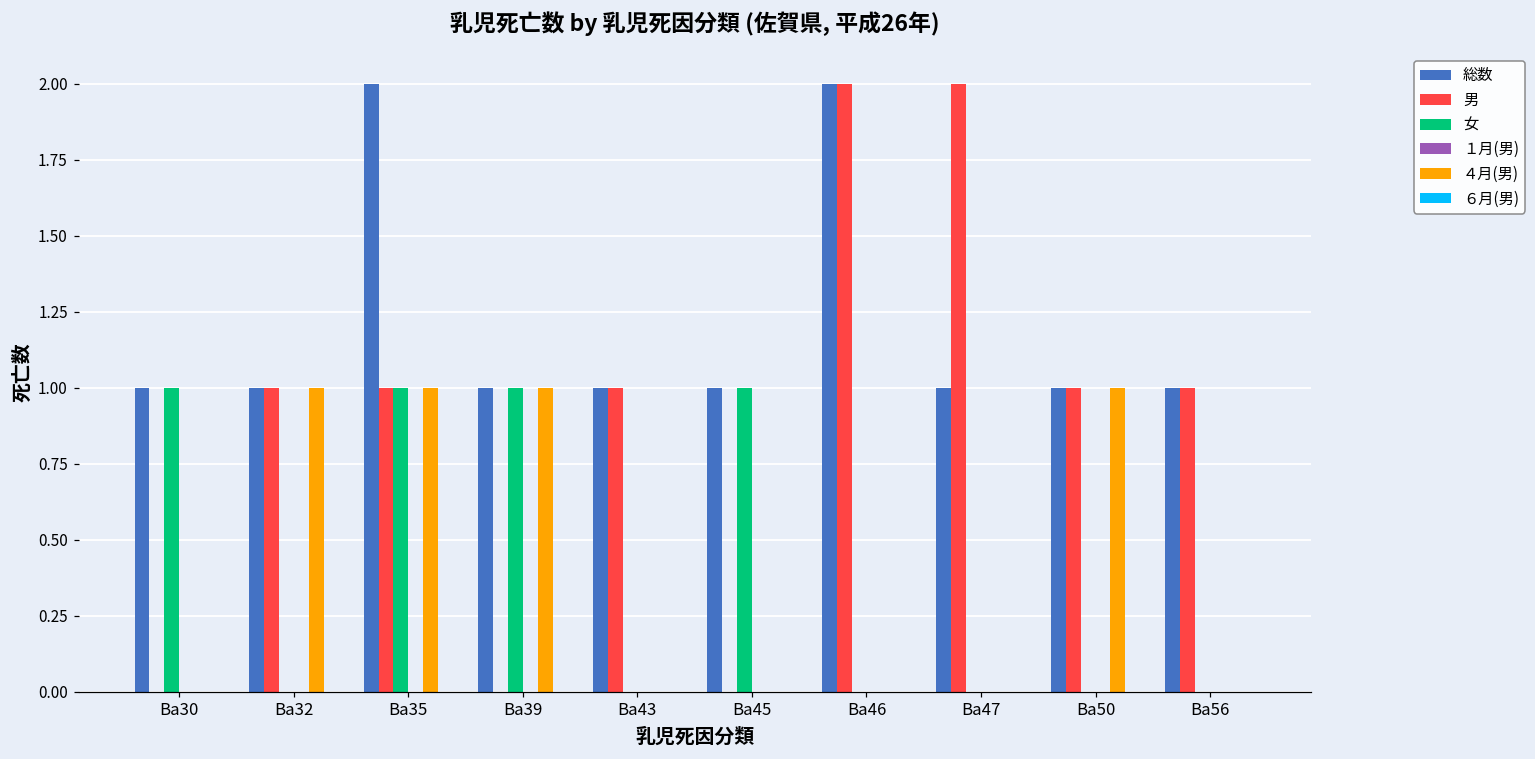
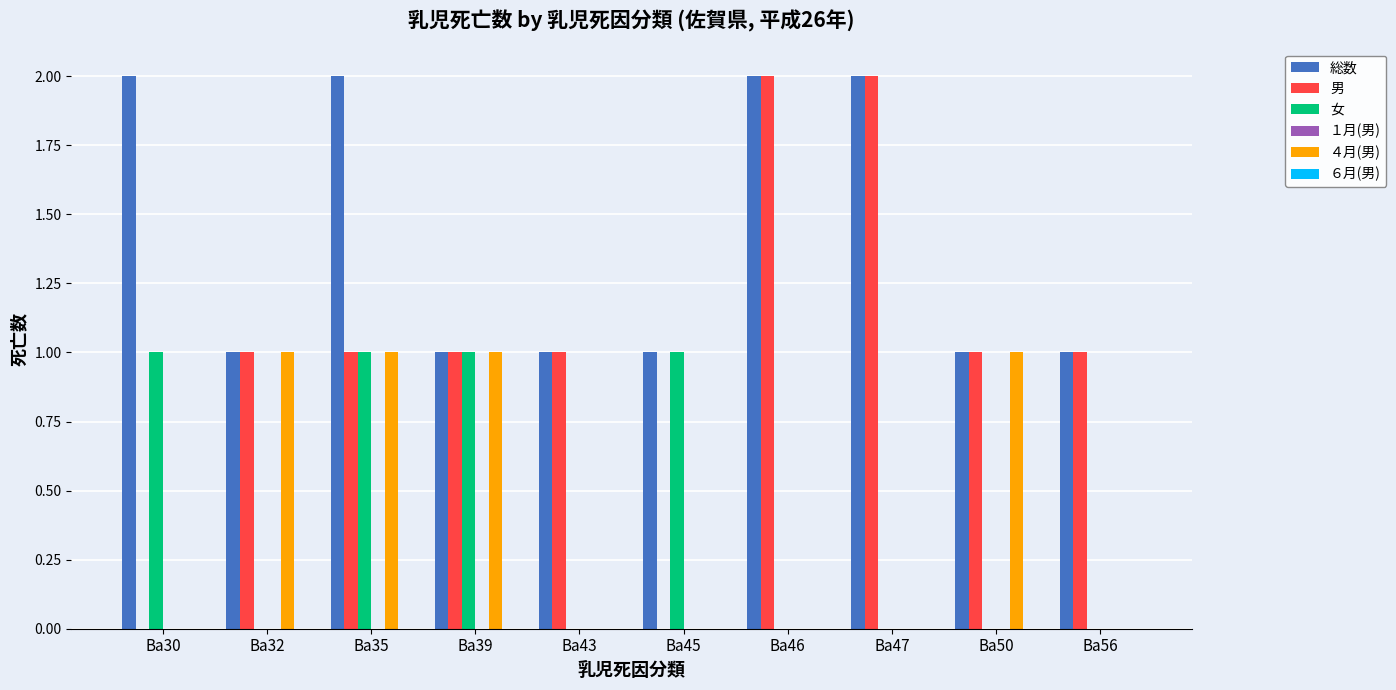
  {
    "総数": {
-     "Ba30": 1,
+     "Ba30": 2,
      "Ba32": 1,
      "Ba35": 2,
      "Ba39": 1,
      "Ba43": 1,
      "Ba45": 1,
      "Ba46": 2,
-     "Ba47": 1,
+     "Ba47": 2,
      "Ba50": 1,
      "Ba56": 1
    },
    "男": {
      "Ba30": 0,
      "Ba32": 1,
      "Ba35": 1,
-     "Ba39": 0,
+     "Ba39": 1,
      "Ba43": 1,
      "Ba45": 0,
      "Ba46": 2,
      "Ba47": 2,
      "Ba50": 1,
      "Ba56": 1
    },
    "女": {
      "Ba30": 1,
      "Ba32": 0,
      "Ba35": 1,
      "Ba39": 1,
      "Ba43": 0,
      "Ba45": 1,
      "Ba46": 0,
      "Ba47": 0,
      "Ba50": 0,
      "Ba56": 0
    },
    "１月(男)": {
      "Ba30": 0,
      "Ba32": 0,
      "Ba35": 0,
      "Ba39": 0,
      "Ba43": 0,
      "Ba45": 0,
      "Ba46": 0,
      "Ba47": 0,
      "Ba50": 0,
      "Ba56": 0
    },
    "４月(男)": {
      "Ba30": 0,
      "Ba32": 1,
      "Ba35": 1,
      "Ba39": 1,
      "Ba43": 0,
      "Ba45": 0,
      "Ba46": 0,
      "Ba47": 0,
      "Ba50": 1,
      "Ba56": 0
    },
    "６月(男)": {
      "Ba30": 0,
      "Ba32": 0,
      "Ba35": 0,
      "Ba39": 0,
      "Ba43": 0,
      "Ba45": 0,
      "Ba46": 0,
      "Ba47": 0,
      "Ba50": 0,
      "Ba56": 0
    }
  }
